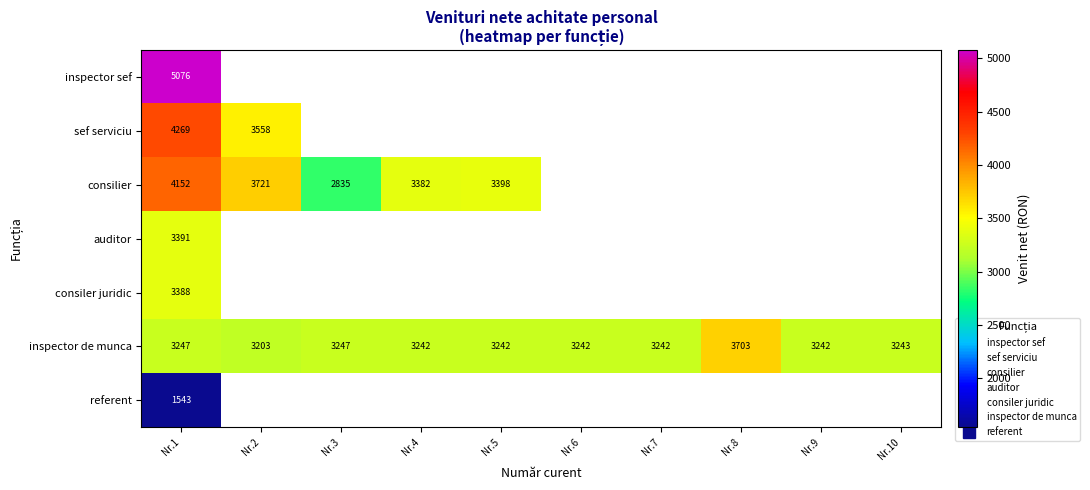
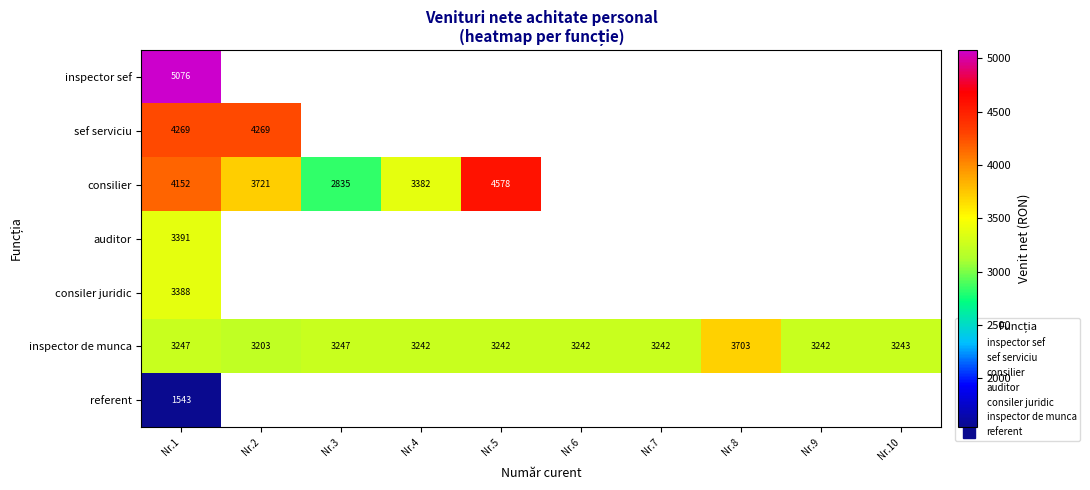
  {
    "inspector sef": {
      "Nr.1": 5076
    },
    "sef serviciu": {
      "Nr.1": 4269,
-     "Nr.2": 3558
+     "Nr.2": 4269
    },
    "consilier": {
      "Nr.1": 4152,
      "Nr.2": 3721,
      "Nr.3": 2835,
      "Nr.4": 3382,
-     "Nr.5": 3398
+     "Nr.5": 4578
    },
    "auditor": {
      "Nr.1": 3391
    },
    "consiler juridic": {
      "Nr.1": 3388
    },
    "inspector de munca": {
      "Nr.1": 3247,
      "Nr.2": 3203,
      "Nr.3": 3247,
      "Nr.4": 3242,
      "Nr.5": 3242,
      "Nr.6": 3242,
      "Nr.7": 3242,
      "Nr.8": 3703,
      "Nr.9": 3242,
      "Nr.10": 3243
    },
    "referent": {
      "Nr.1": 1543
    }
  }
